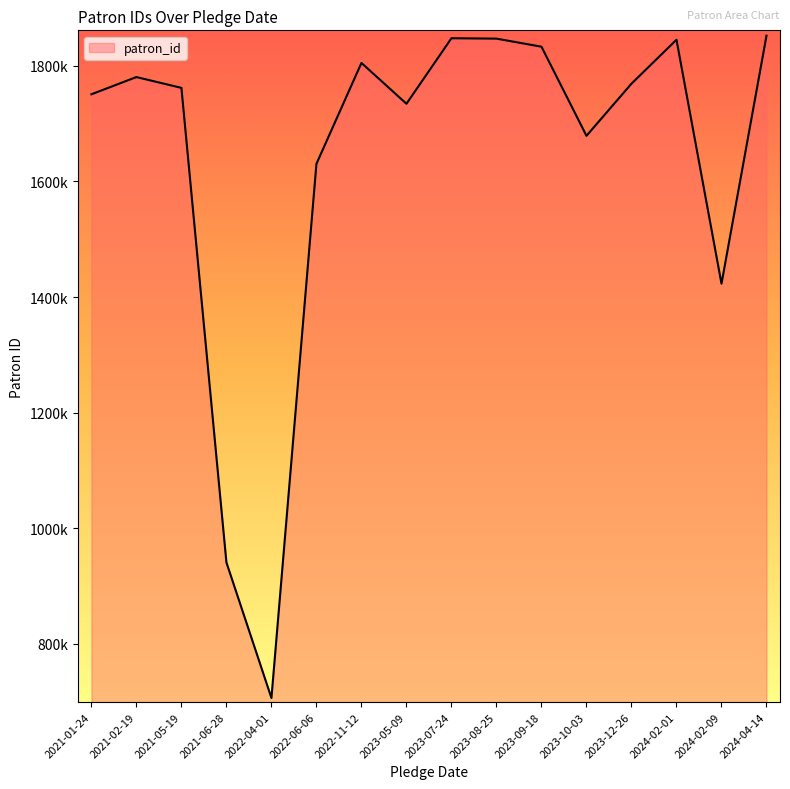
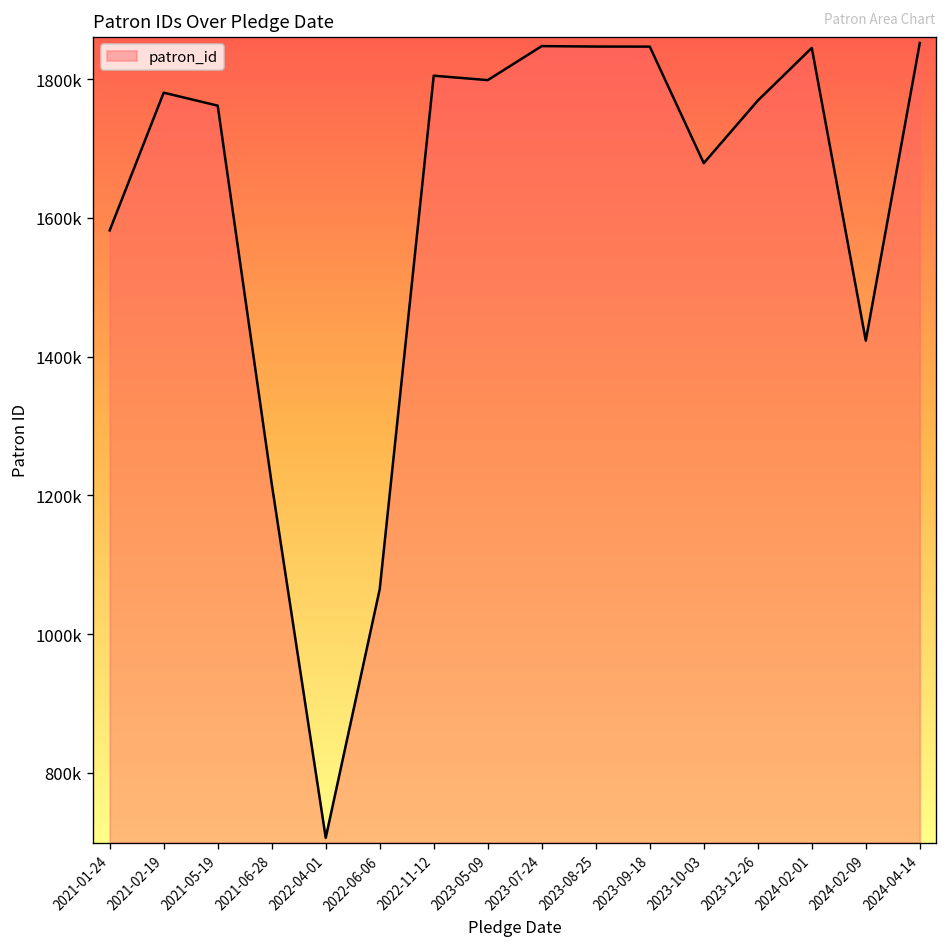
  {
-   "2021-01-24": 1750000,
+   "2021-01-24": 1580000,
    "2021-02-19": 1780000,
    "2021-05-19": 1760000,
-   "2021-06-28": 940000,
+   "2021-06-28": 1220000,
    "2022-04-01": 710000,
-   "2022-06-06": 1630000,
+   "2022-06-06": 1060000,
    "2022-11-12": 1810000,
-   "2023-05-09": 1730000,
+   "2023-05-09": 1800000,
    "2023-07-24": 1850000,
    "2023-08-25": 1850000,
-   "2023-09-18": 1830000,
+   "2023-09-18": 1850000,
    "2023-10-03": 1680000,
    "2023-12-26": 1770000,
    "2024-02-01": 1850000,
    "2024-02-09": 1420000,
    "2024-04-14": 1850000
  }
